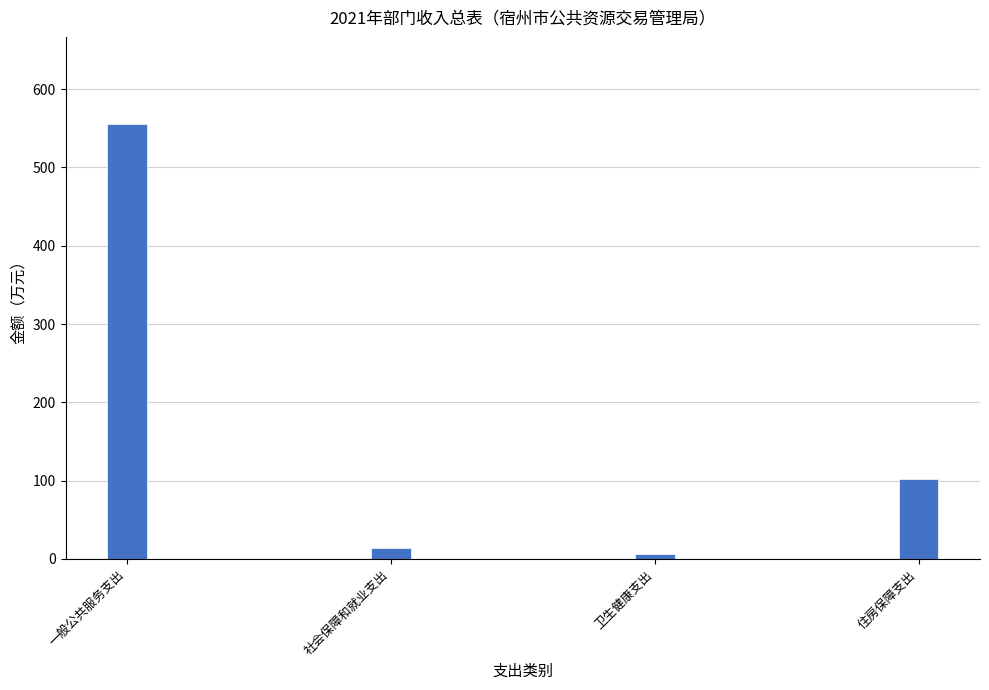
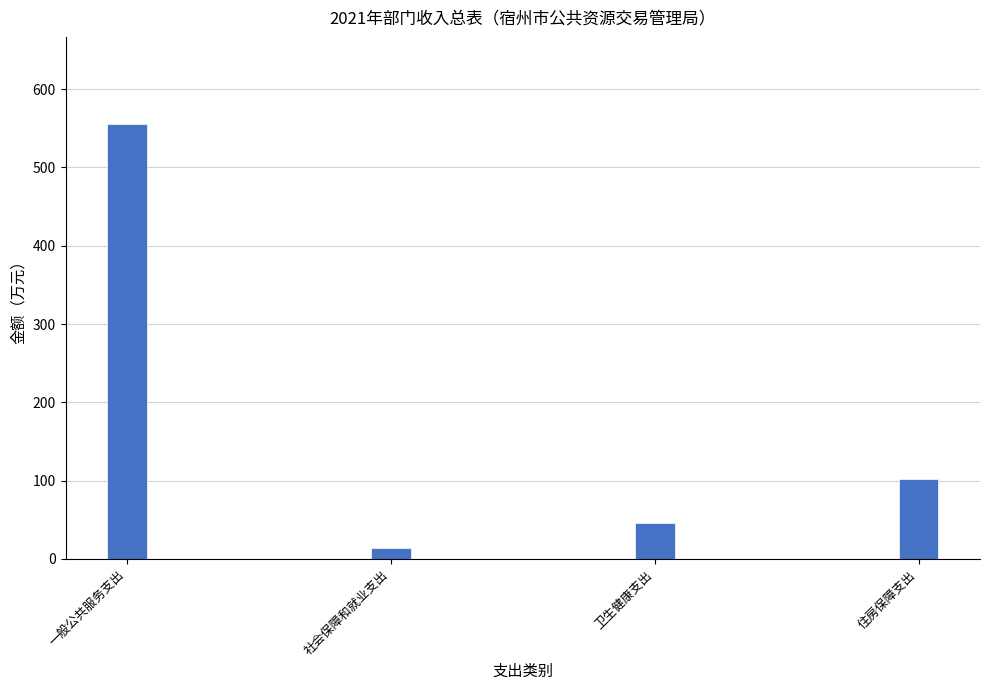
  {
    "一般公共服务支出": 560,
    "社会保障和就业支出": 10,
-   "卫生健康支出": 10,
+   "卫生健康支出": 50,
    "住房保障支出": 100
  }
